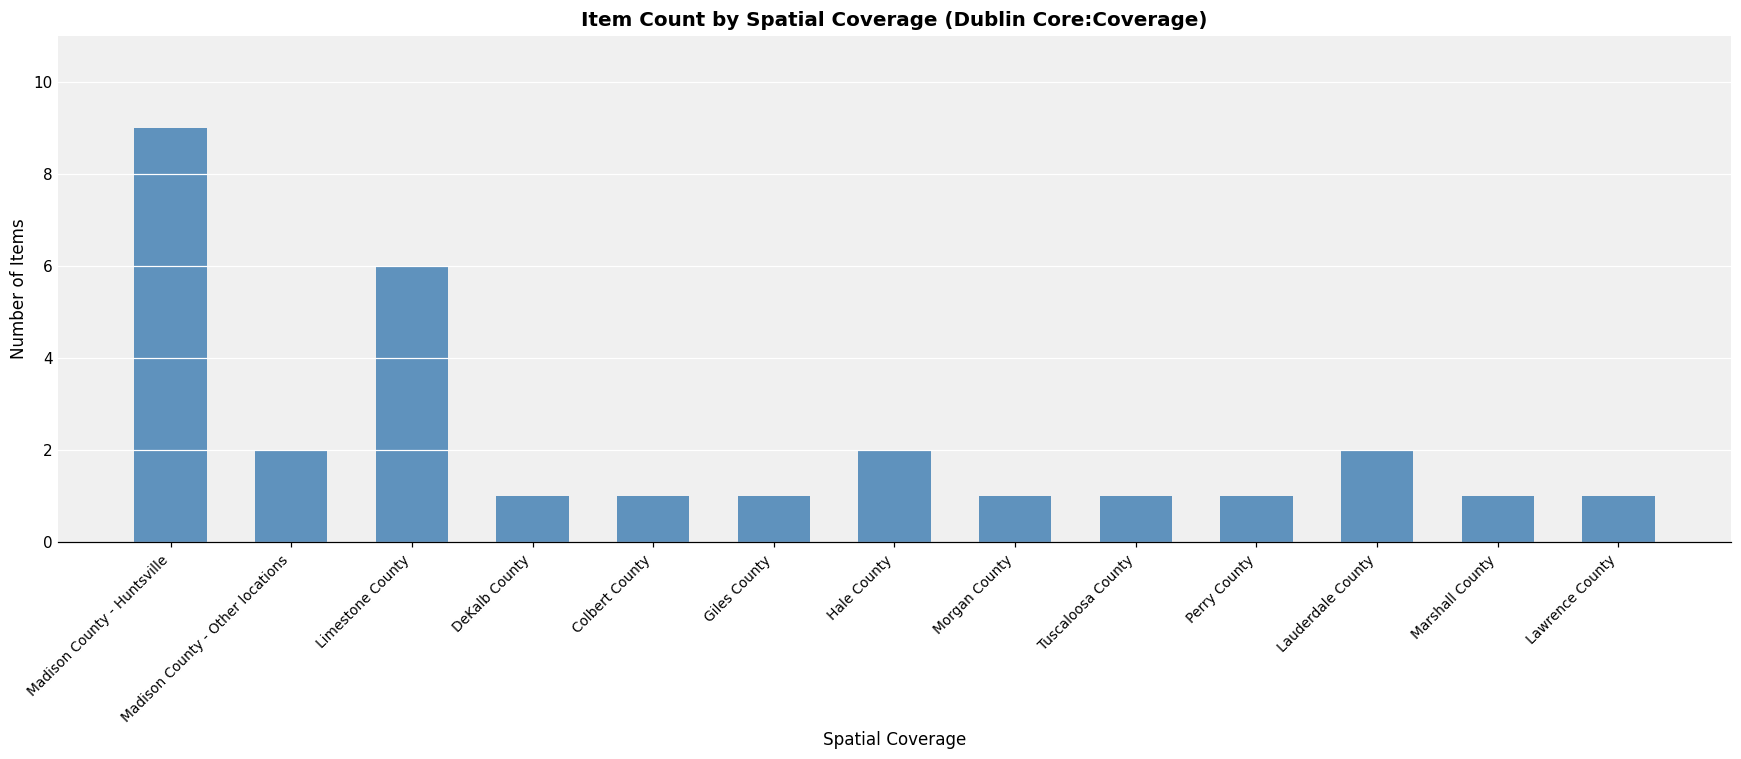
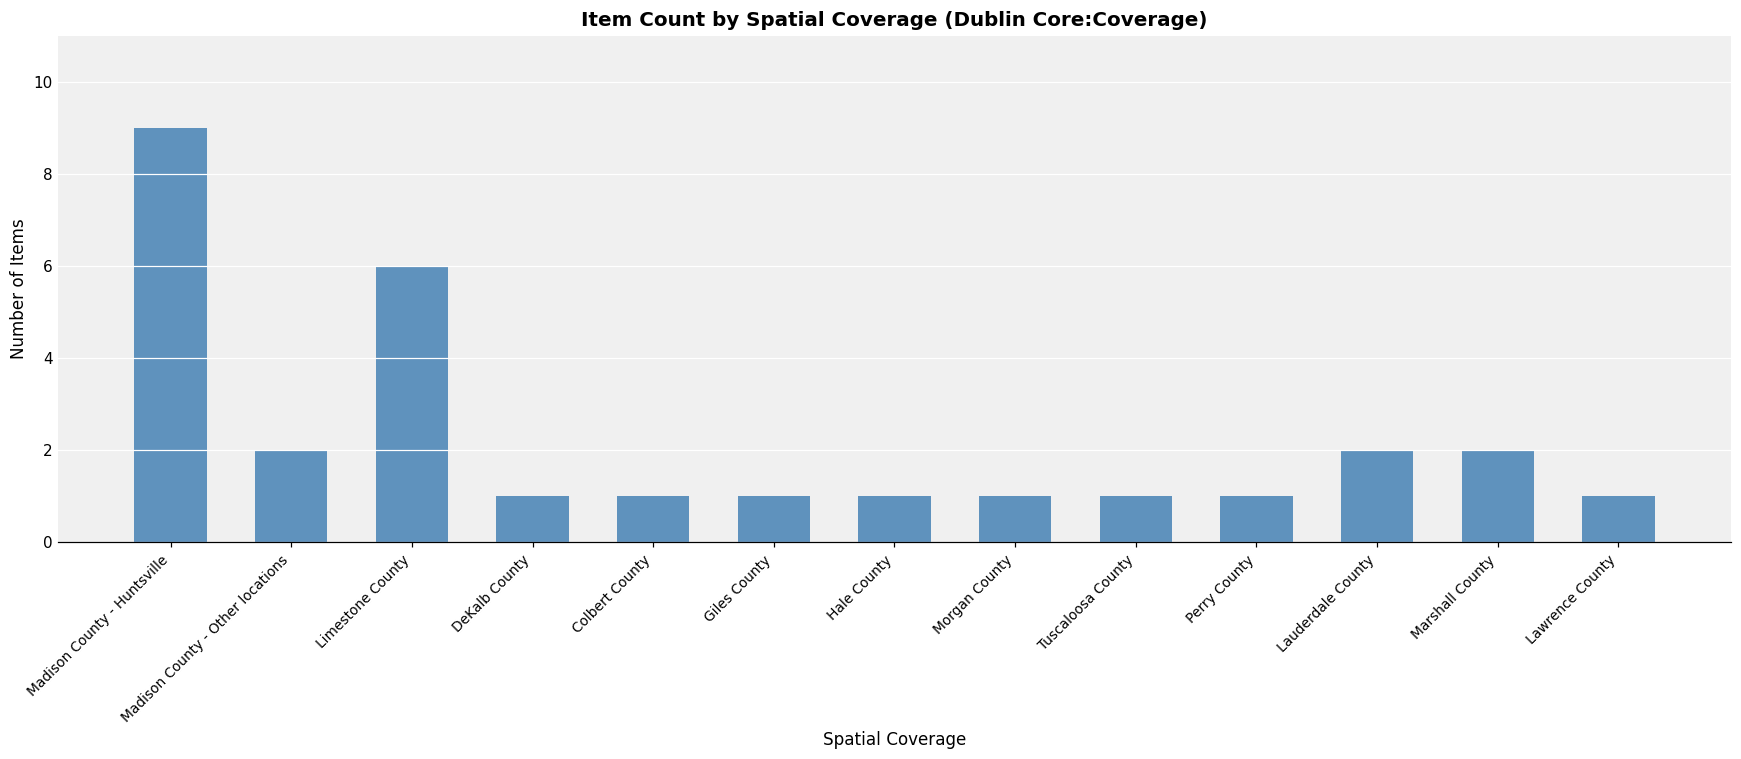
  {
    "Madison County - Huntsville": 9,
    "Madison County - Other locations": 2,
    "Limestone County": 6,
    "DeKalb County": 1,
    "Colbert County": 1,
    "Giles County": 1,
-   "Hale County": 2,
+   "Hale County": 1,
    "Morgan County": 1,
    "Tuscaloosa County": 1,
    "Perry County": 1,
    "Lauderdale County": 2,
-   "Marshall County": 1,
+   "Marshall County": 2,
    "Lawrence County": 1
  }
